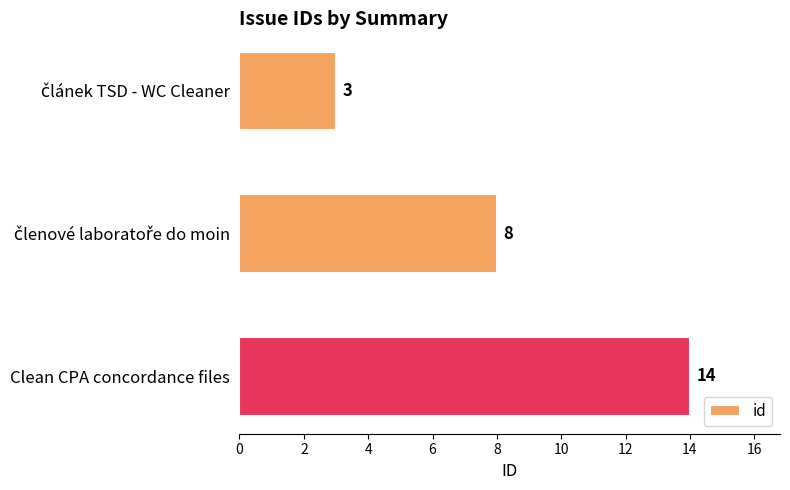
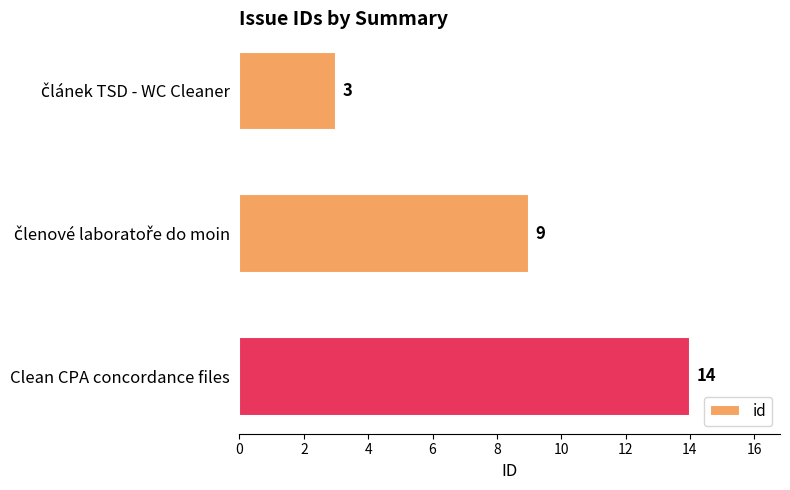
  {
    "článek TSD - WC Cleaner": 3,
-   "členové laboratoře do moin": 8,
+   "členové laboratoře do moin": 9,
    "Clean CPA concordance files": 14
  }
